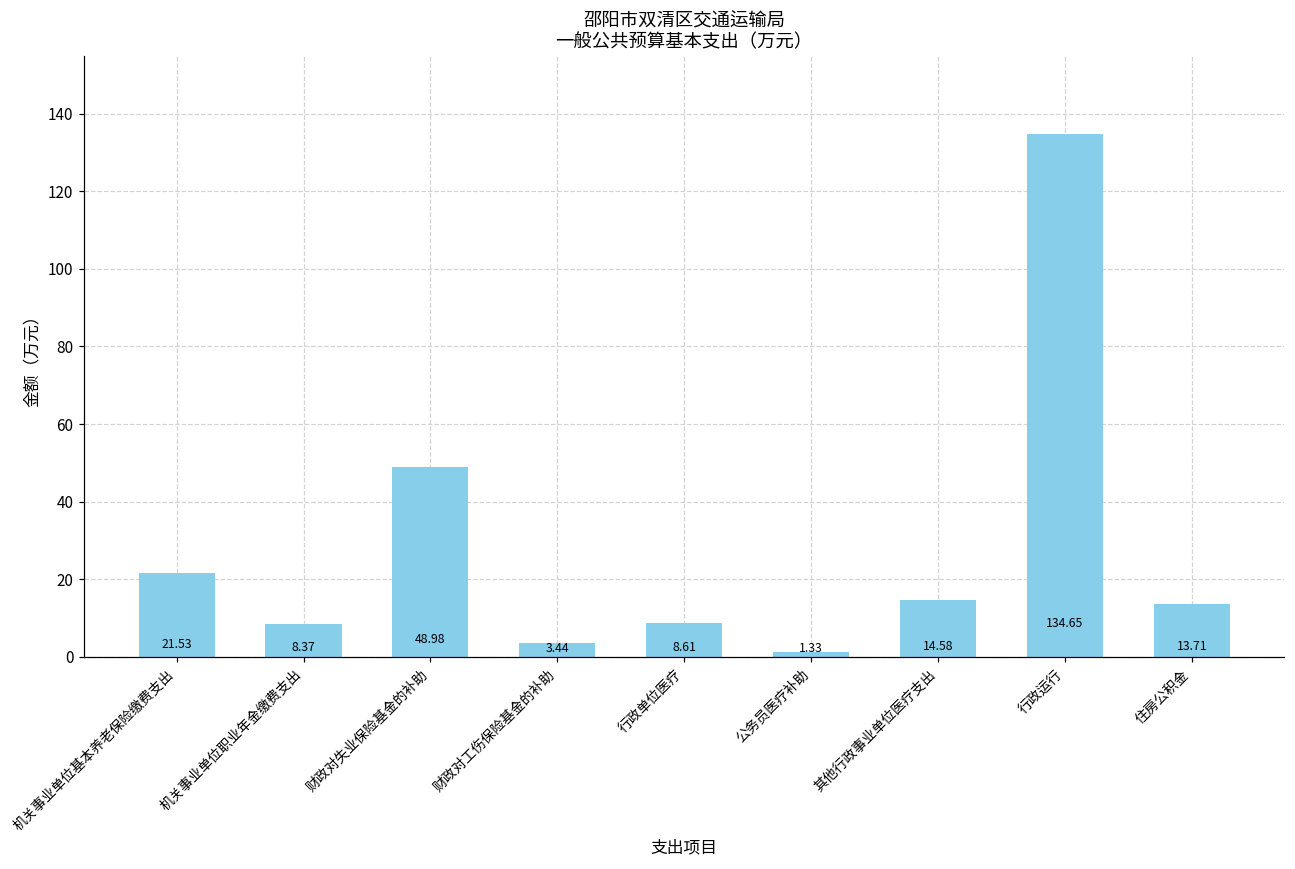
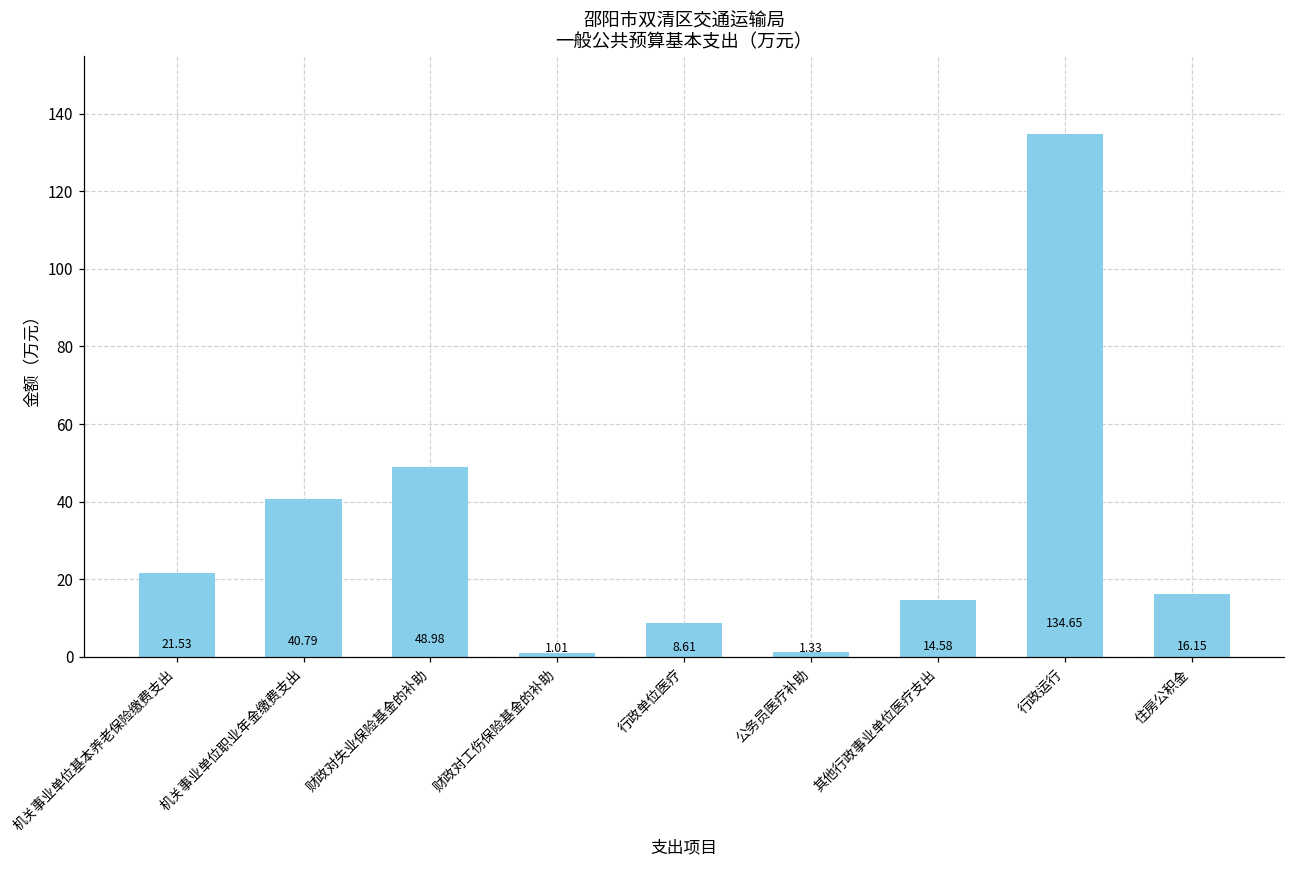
  {
    "机关事业单位基本养老保险缴费支出": 21.53,
-   "机关事业单位职业年金缴费支出": 8.37,
+   "机关事业单位职业年金缴费支出": 40.79,
    "财政对失业保险基金的补助": 48.98,
-   "财政对工伤保险基金的补助": 3.44,
+   "财政对工伤保险基金的补助": 1.01,
    "行政单位医疗": 8.61,
    "公务员医疗补助": 1.33,
    "其他行政事业单位医疗支出": 14.58,
    "行政运行": 134.65,
-   "住房公积金": 13.71
+   "住房公积金": 16.15
  }
